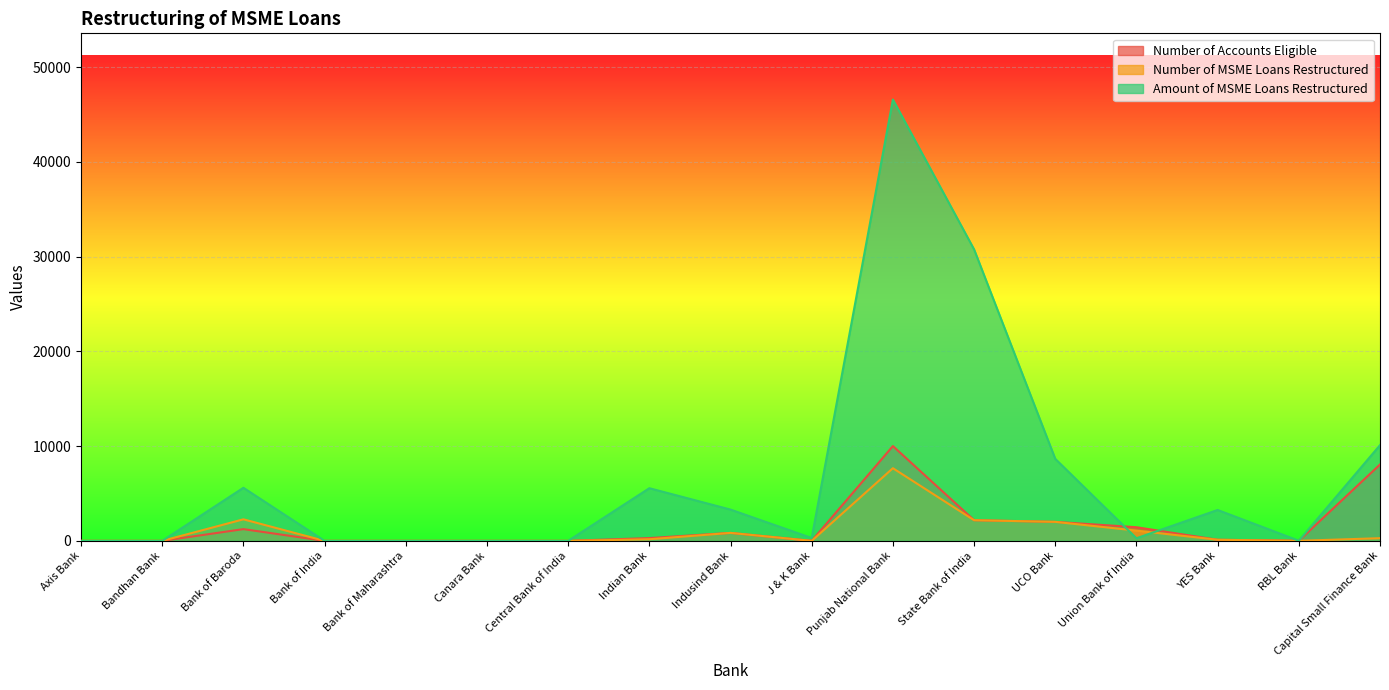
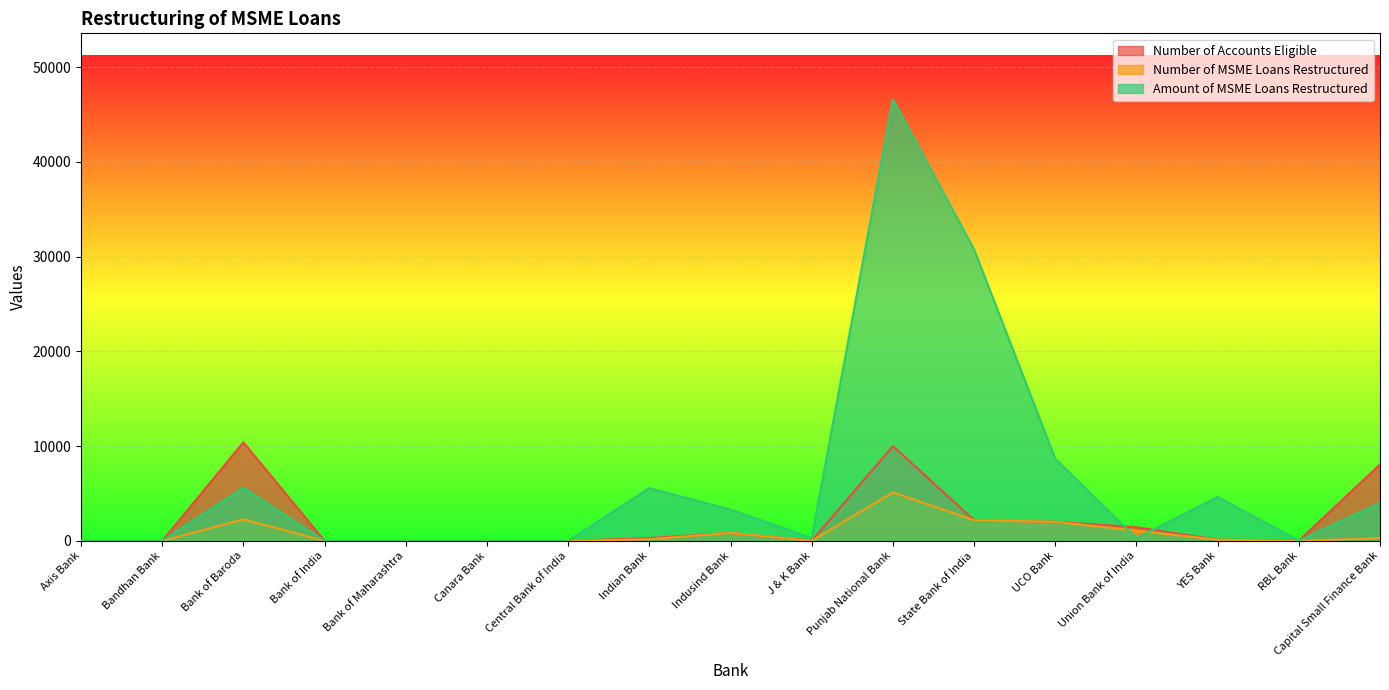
  {
    "Number of Accounts Eligible": {
-     "Bank of Baroda": 1000,
+     "Bank of Baroda": 10000,
      "Punjab National Bank": 10000,
      "Union Bank of India": 1000,
      "Capital Small Finance Bank": 8000
    },
    "Number of MSME Loans Restructured": {
      "Bank of Baroda": 2000,
-     "Punjab National Bank": 8000,
+     "Punjab National Bank": 5000,
      "Union Bank of India": 1000,
      "Capital Small Finance Bank": 0
    },
    "Amount of MSME Loans Restructured": {
      "Bank of Baroda": 6000,
      "Indian Bank": 6000,
      "Indusind Bank": 3000,
      "J & K Bank": 0,
      "Punjab National Bank": 47000,
      "State Bank of India": 31000,
      "UCO Bank": 9000,
      "Union Bank of India": 0,
-     "YES Bank": 3000,
-     "Capital Small Finance Bank": 10000
+     "YES Bank": 5000,
+     "Capital Small Finance Bank": 4000
    }
  }
